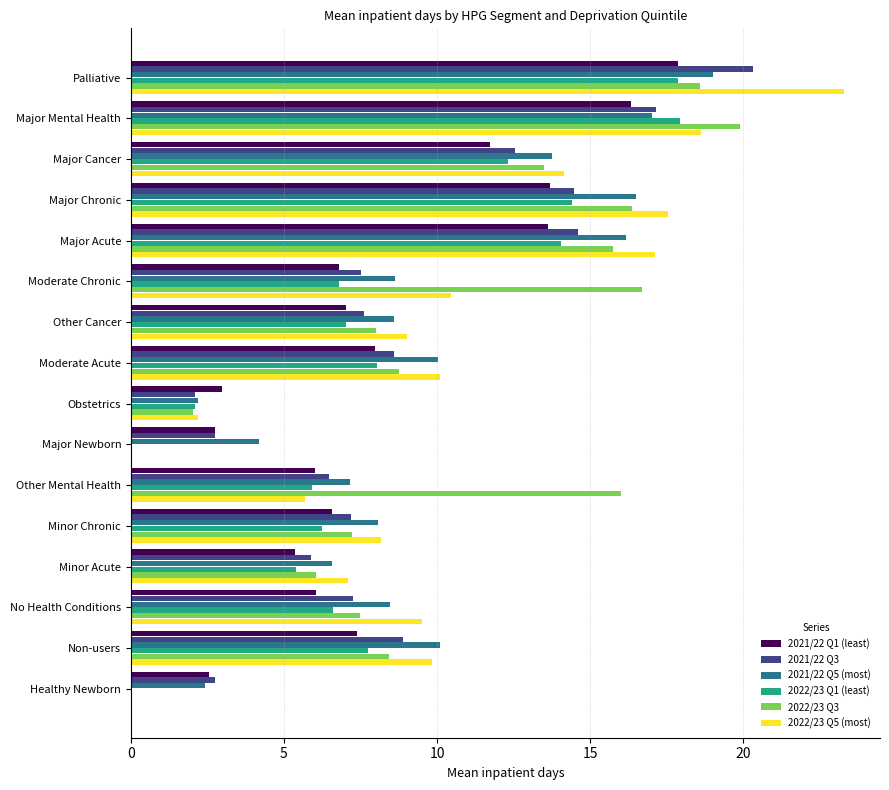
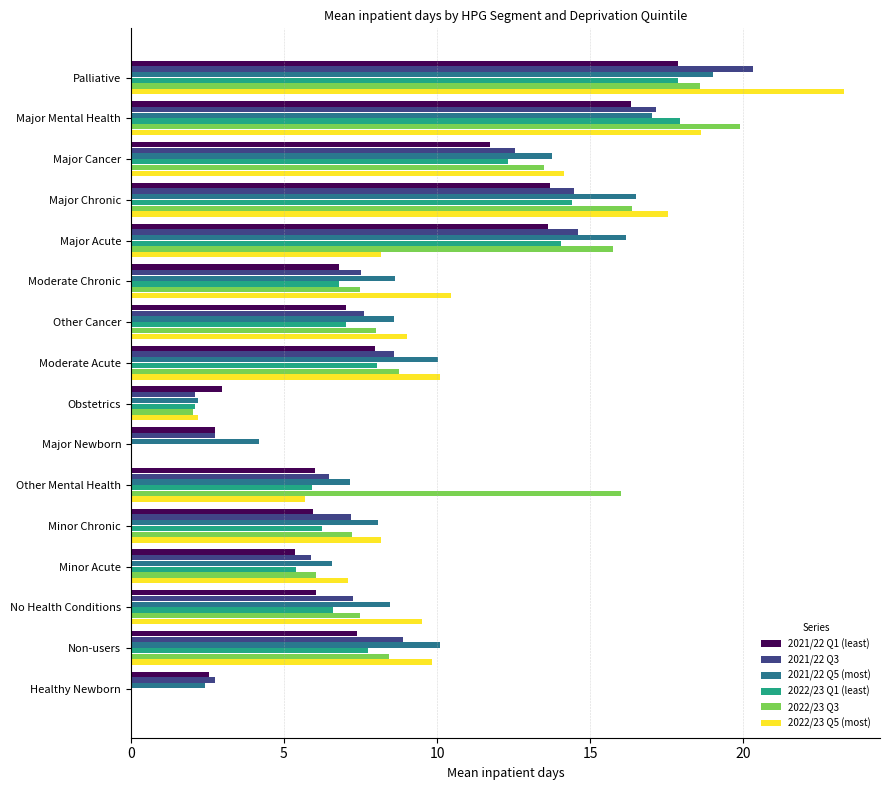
  {
    "2021/22 Q1 (least)": {
      "Palliative": 17.9,
      "Major Mental Health": 16.3,
      "Major Cancer": 11.7,
      "Major Chronic": 13.7,
      "Major Acute": 13.6,
      "Moderate Chronic": 6.8,
      "Other Cancer": 7.0,
      "Moderate Acute": 8.0,
      "Obstetrics": 3.0,
      "Major Newborn": 2.7,
      "Other Mental Health": 6.0,
-     "Minor Chronic": 6.6,
+     "Minor Chronic": 5.9,
      "Minor Acute": 5.4,
      "No Health Conditions": 6.0,
      "Non-users": 7.4,
      "Healthy Newborn": 2.6
    },
    "2022/23 Q3": {
      "Palliative": 18.6,
      "Major Mental Health": 19.9,
      "Major Cancer": 13.5,
      "Major Chronic": 16.4,
      "Major Acute": 15.8,
-     "Moderate Chronic": 16.7,
+     "Moderate Chronic": 7.5,
      "Other Cancer": 8.0,
      "Moderate Acute": 8.8,
      "Obstetrics": 2.0,
      "Major Newborn": 0.0,
      "Other Mental Health": 16.0,
      "Minor Chronic": 7.2,
      "Minor Acute": 6.1,
      "No Health Conditions": 7.5,
      "Non-users": 8.4,
      "Healthy Newborn": 0.0
    },
    "2022/23 Q5 (most)": {
      "Palliative": 23.3,
      "Major Mental Health": 18.6,
      "Major Cancer": 14.1,
      "Major Chronic": 17.5,
-     "Major Acute": 17.1,
+     "Major Acute": 8.2,
      "Moderate Chronic": 10.4,
      "Other Cancer": 9.0,
      "Moderate Acute": 10.1,
      "Obstetrics": 2.2,
      "Major Newborn": 0.0,
      "Other Mental Health": 5.7,
      "Minor Chronic": 8.2,
      "Minor Acute": 7.1,
      "No Health Conditions": 9.5,
      "Non-users": 9.8,
      "Healthy Newborn": 0.0
    }
  }
